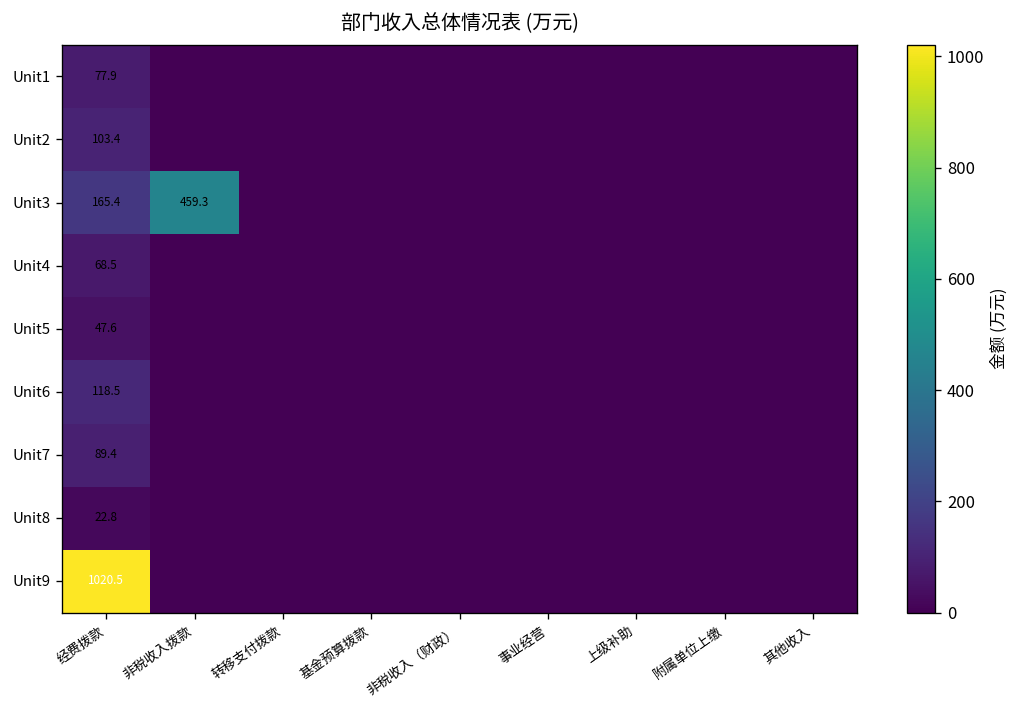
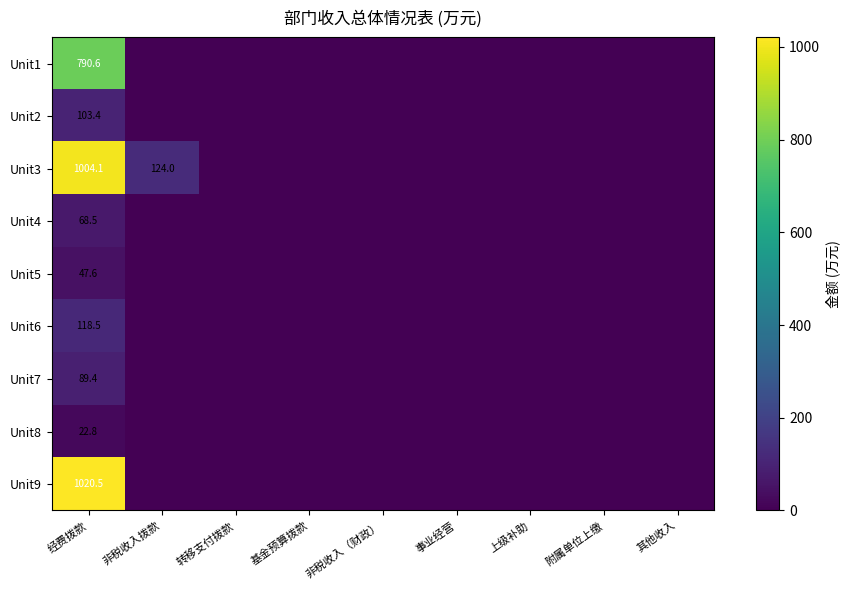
  {
    "Unit1": {
-     "经费拨款": 77.9
+     "经费拨款": 790.6
    },
    "Unit2": {
      "经费拨款": 103.4
    },
    "Unit3": {
-     "经费拨款": 165.4,
-     "非税收入拨款": 459.3
+     "经费拨款": 1004.1,
+     "非税收入拨款": 124.0
    },
    "Unit4": {
      "经费拨款": 68.5
    },
    "Unit5": {
      "经费拨款": 47.6
    },
    "Unit6": {
      "经费拨款": 118.5
    },
    "Unit7": {
      "经费拨款": 89.4
    },
    "Unit8": {
      "经费拨款": 22.8
    },
    "Unit9": {
      "经费拨款": 1020.5
    }
  }
